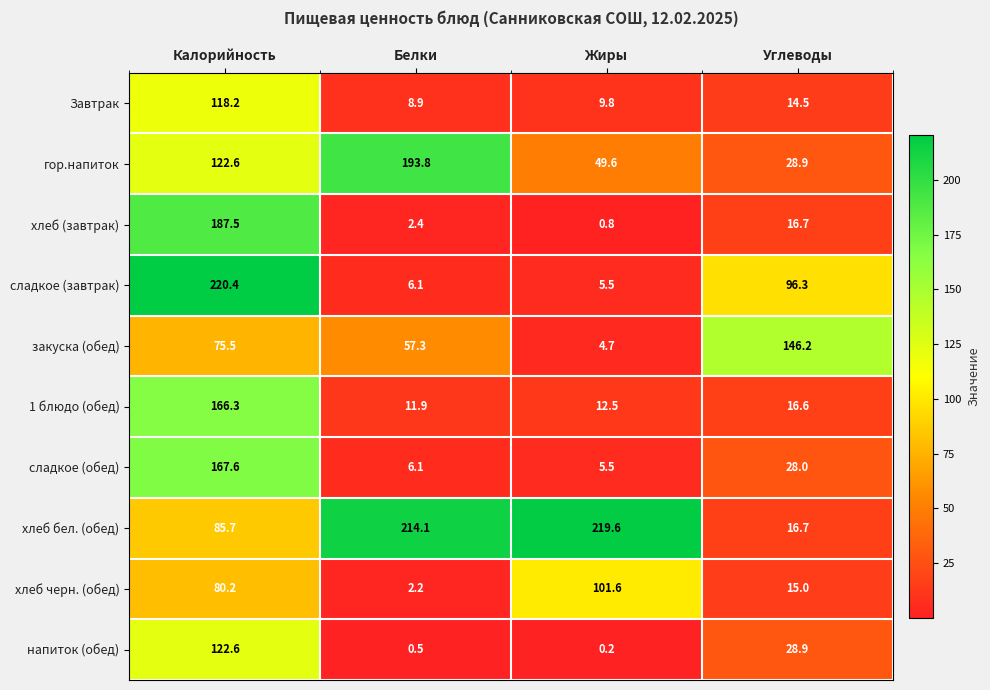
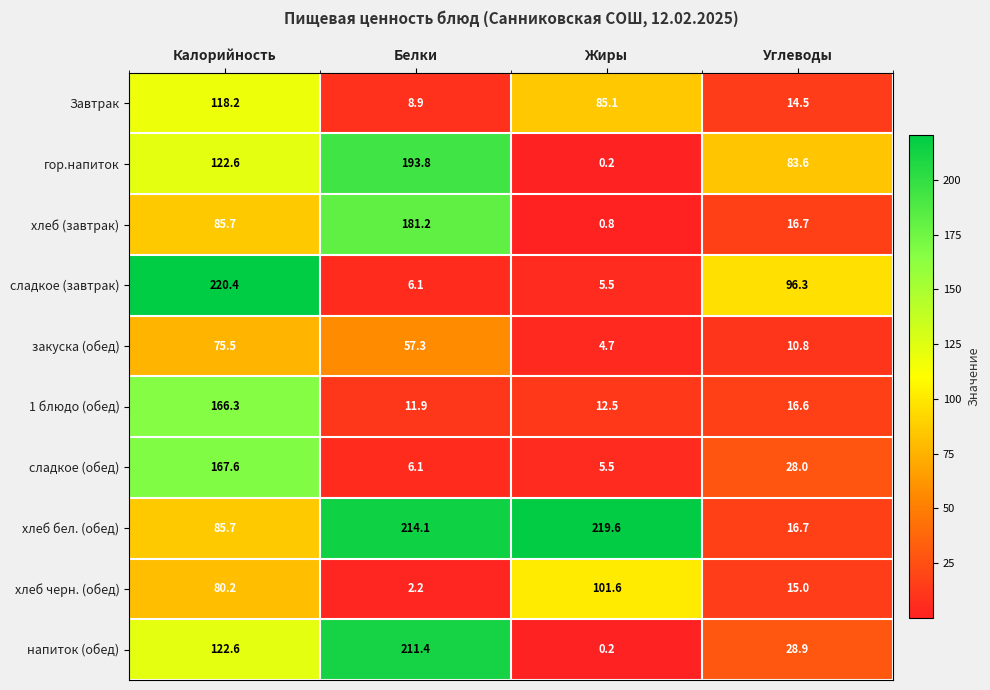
  {
    "Завтрак": {
      "Калорийность": 118.2,
      "Белки": 8.9,
-     "Жиры": 9.8,
+     "Жиры": 85.1,
      "Углеводы": 14.5
    },
    "гор.напиток": {
      "Калорийность": 122.6,
      "Белки": 193.8,
-     "Жиры": 49.6,
-     "Углеводы": 28.9
+     "Жиры": 0.2,
+     "Углеводы": 83.6
    },
    "хлеб (завтрак)": {
-     "Калорийность": 187.5,
-     "Белки": 2.4,
+     "Калорийность": 85.7,
+     "Белки": 181.2,
      "Жиры": 0.8,
      "Углеводы": 16.7
    },
    "сладкое (завтрак)": {
      "Калорийность": 220.4,
      "Белки": 6.1,
      "Жиры": 5.5,
      "Углеводы": 96.3
    },
    "закуска (обед)": {
      "Калорийность": 75.5,
      "Белки": 57.3,
      "Жиры": 4.7,
-     "Углеводы": 146.2
+     "Углеводы": 10.8
    },
    "1 блюдо (обед)": {
      "Калорийность": 166.3,
      "Белки": 11.9,
      "Жиры": 12.5,
      "Углеводы": 16.6
    },
    "сладкое (обед)": {
      "Калорийность": 167.6,
      "Белки": 6.1,
      "Жиры": 5.5,
      "Углеводы": 28.0
    },
    "хлеб бел. (обед)": {
      "Калорийность": 85.7,
      "Белки": 214.1,
      "Жиры": 219.6,
      "Углеводы": 16.7
    },
    "хлеб черн. (обед)": {
      "Калорийность": 80.2,
      "Белки": 2.2,
      "Жиры": 101.6,
      "Углеводы": 15.0
    },
    "напиток (обед)": {
      "Калорийность": 122.6,
-     "Белки": 0.5,
+     "Белки": 211.4,
      "Жиры": 0.2,
      "Углеводы": 28.9
    }
  }
